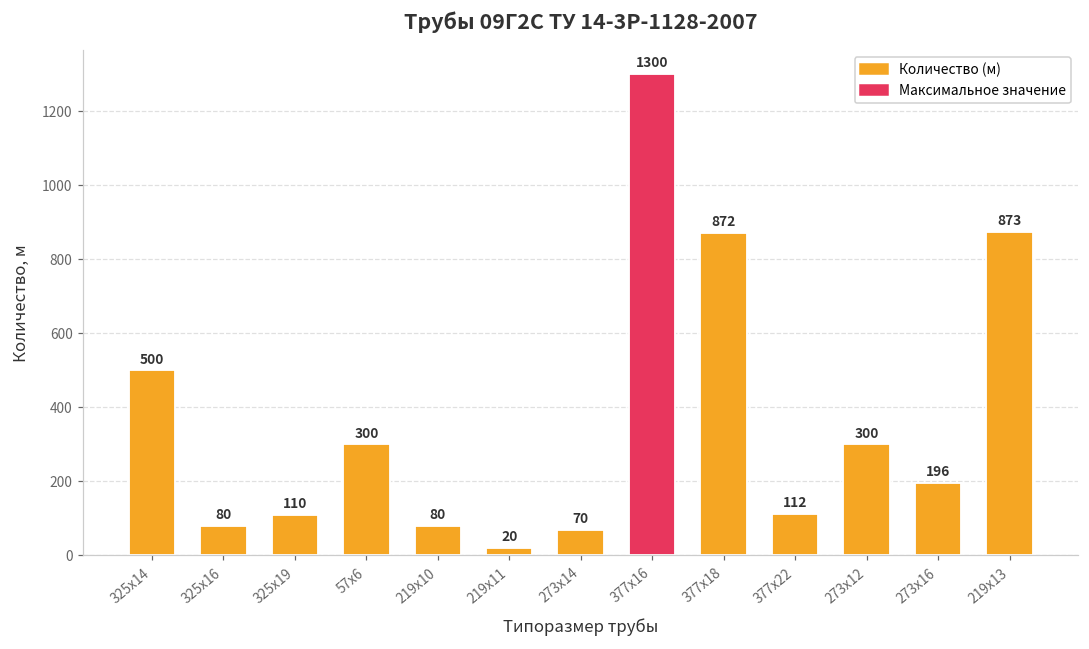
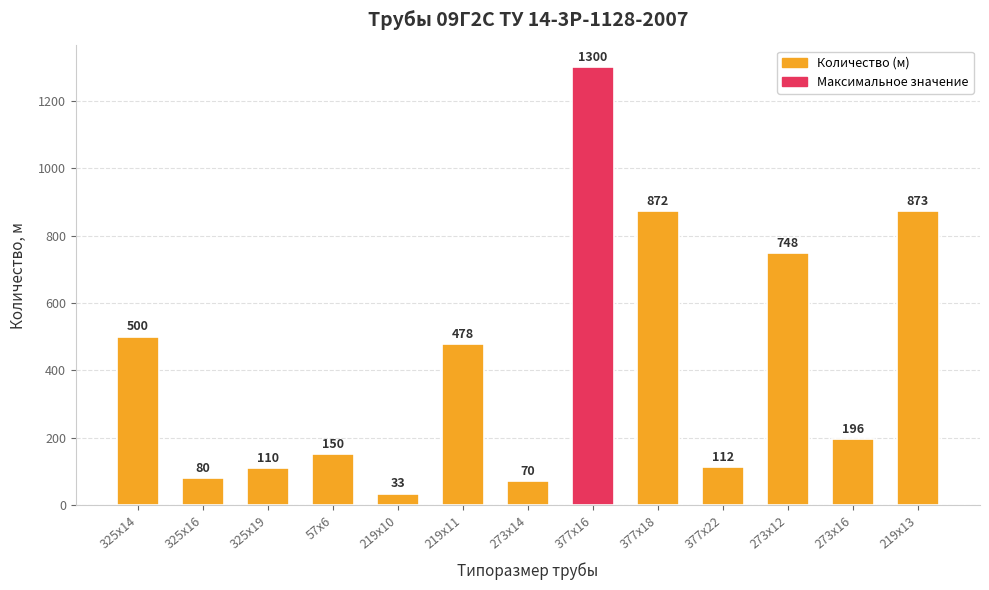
  {
    "325х14": 500,
    "325х16": 80,
    "325х19": 110,
-   "57х6": 300,
-   "219х10": 80,
-   "219х11": 20,
+   "57х6": 150,
+   "219х10": 33,
+   "219х11": 478,
    "273х14": 70,
    "377х16": 1300,
    "377х18": 872,
    "377х22": 112,
-   "273х12": 300,
+   "273х12": 748,
    "273х16": 196,
    "219х13": 873
  }
